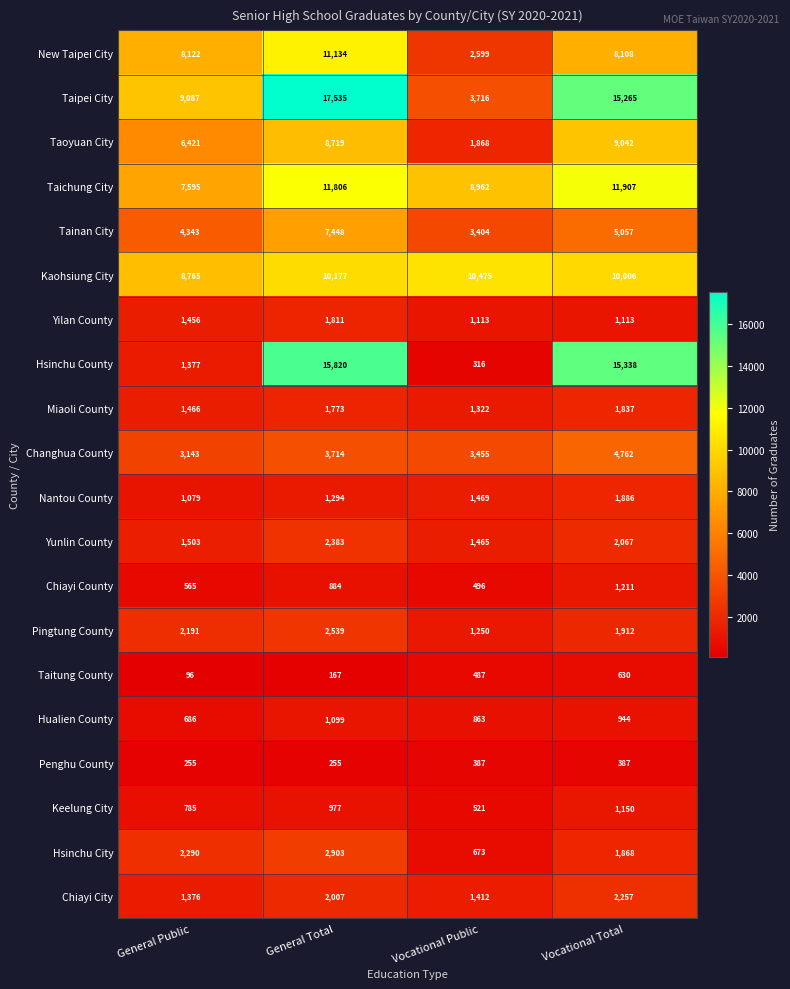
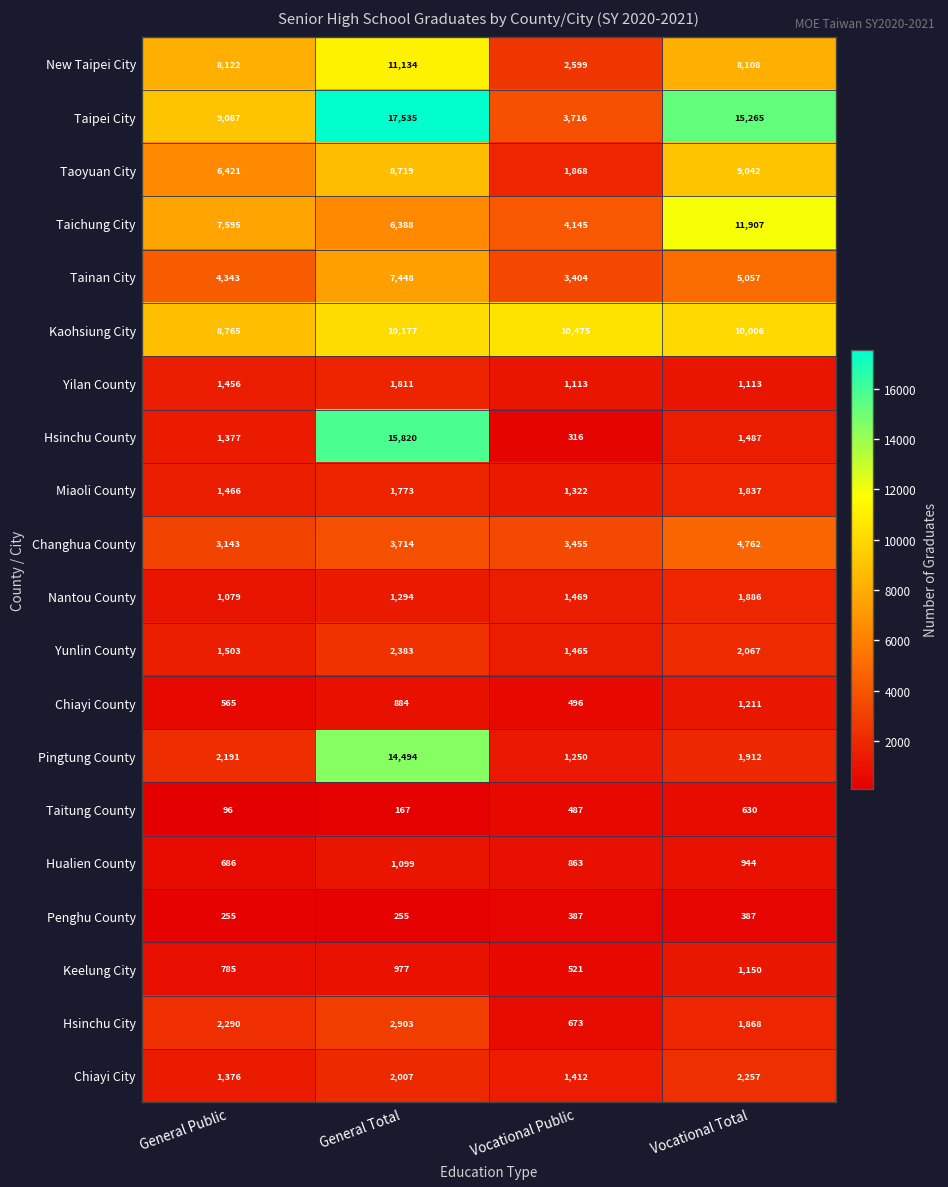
  {
    "New Taipei City": {
      "General Public": "8,122",
      "General Total": "11,134",
      "Vocational Public": "2,599",
      "Vocational Total": "8,108"
    },
    "Taipei City": {
      "General Public": "9,087",
      "General Total": "17,535",
      "Vocational Public": "3,716",
      "Vocational Total": "15,265"
    },
    "Taoyuan City": {
      "General Public": "6,421",
      "General Total": "8,719",
      "Vocational Public": "1,868",
      "Vocational Total": "9,042"
    },
    "Taichung City": {
      "General Public": "7,595",
-     "General Total": "11,806",
-     "Vocational Public": "8,962",
+     "General Total": "6,388",
+     "Vocational Public": "4,145",
      "Vocational Total": "11,907"
    },
    "Tainan City": {
      "General Public": "4,343",
      "General Total": "7,448",
      "Vocational Public": "3,404",
      "Vocational Total": "5,057"
    },
    "Kaohsiung City": {
      "General Public": "8,765",
      "General Total": "10,177",
      "Vocational Public": "10,475",
      "Vocational Total": "10,006"
    },
    "Yilan County": {
      "General Public": "1,456",
      "General Total": "1,811",
      "Vocational Public": "1,113",
      "Vocational Total": "1,113"
    },
    "Hsinchu County": {
      "General Public": "1,377",
      "General Total": "15,820",
      "Vocational Public": "316",
-     "Vocational Total": "15,338"
+     "Vocational Total": "1,487"
    },
    "Miaoli County": {
      "General Public": "1,466",
      "General Total": "1,773",
      "Vocational Public": "1,322",
      "Vocational Total": "1,837"
    },
    "Changhua County": {
      "General Public": "3,143",
      "General Total": "3,714",
      "Vocational Public": "3,455",
      "Vocational Total": "4,762"
    },
    "Nantou County": {
      "General Public": "1,079",
      "General Total": "1,294",
      "Vocational Public": "1,469",
      "Vocational Total": "1,886"
    },
    "Yunlin County": {
      "General Public": "1,503",
      "General Total": "2,383",
      "Vocational Public": "1,465",
      "Vocational Total": "2,067"
    },
    "Chiayi County": {
      "General Public": "565",
      "General Total": "884",
      "Vocational Public": "496",
      "Vocational Total": "1,211"
    },
    "Pingtung County": {
      "General Public": "2,191",
-     "General Total": "2,539",
+     "General Total": "14,494",
      "Vocational Public": "1,250",
      "Vocational Total": "1,912"
    },
    "Taitung County": {
      "General Public": "96",
      "General Total": "167",
      "Vocational Public": "487",
      "Vocational Total": "630"
    },
    "Hualien County": {
      "General Public": "686",
      "General Total": "1,099",
      "Vocational Public": "863",
      "Vocational Total": "944"
    },
    "Penghu County": {
      "General Public": "255",
      "General Total": "255",
      "Vocational Public": "387",
      "Vocational Total": "387"
    },
    "Keelung City": {
      "General Public": "785",
      "General Total": "977",
      "Vocational Public": "521",
      "Vocational Total": "1,150"
    },
    "Hsinchu City": {
      "General Public": "2,290",
      "General Total": "2,903",
      "Vocational Public": "673",
      "Vocational Total": "1,868"
    },
    "Chiayi City": {
      "General Public": "1,376",
      "General Total": "2,007",
      "Vocational Public": "1,412",
      "Vocational Total": "2,257"
    }
  }
